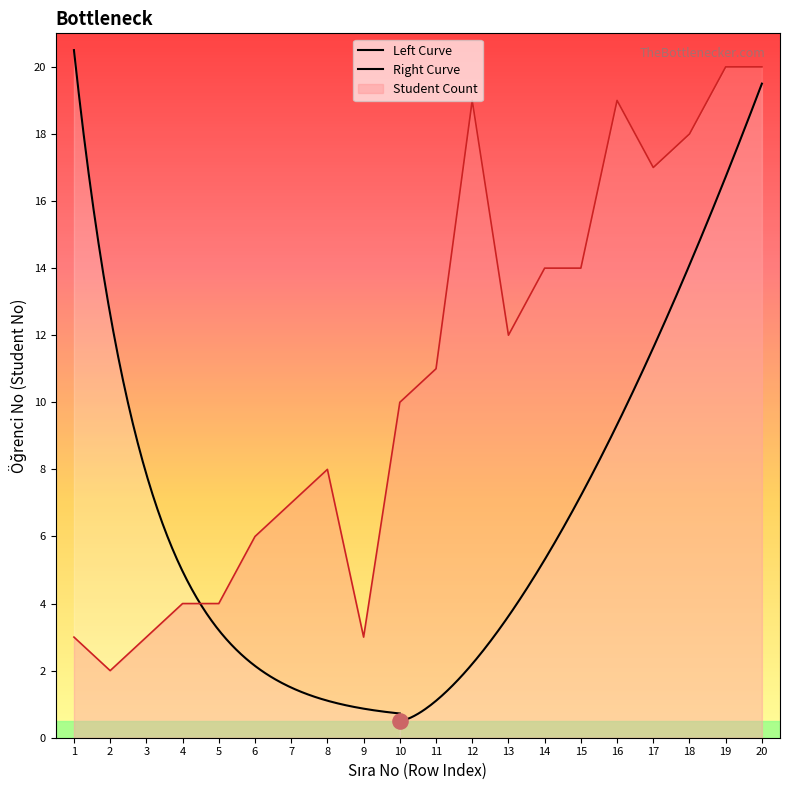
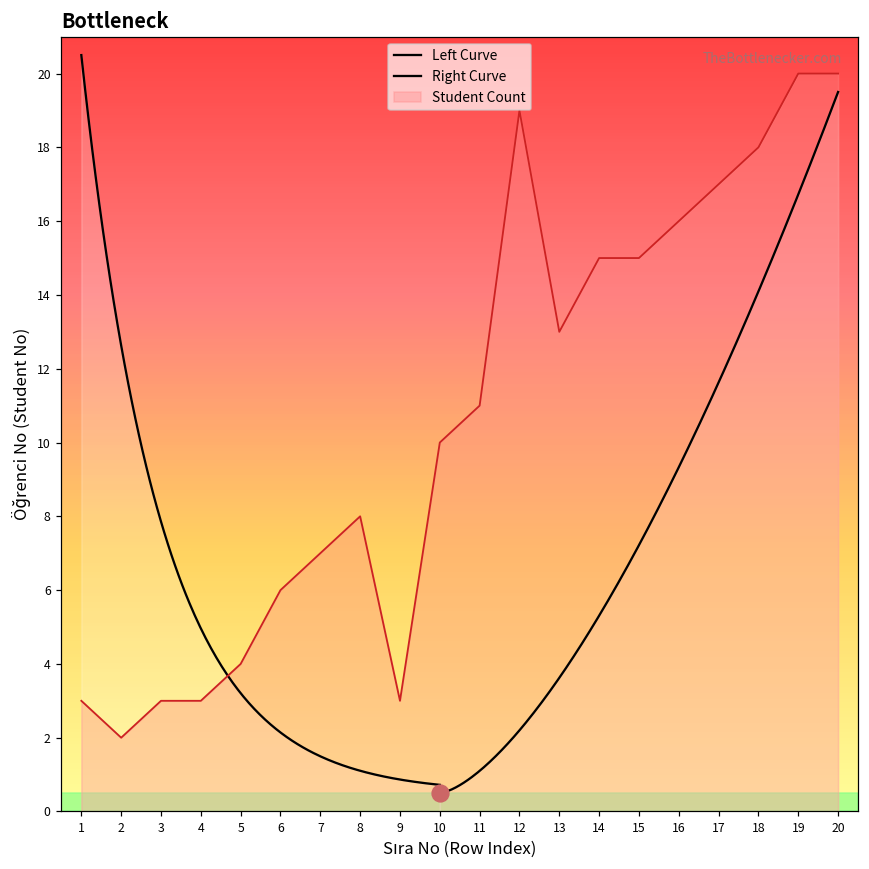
  {
    "Student Count": {
      "1": 3,
      "2": 2,
      "3": 3,
-     "4": 4,
+     "4": 3,
      "5": 4,
      "6": 6,
      "7": 7,
      "8": 8,
      "9": 3,
      "10": 10,
      "11": 11,
-     "13": 12,
-     "14": 14,
-     "15": 14,
-     "16": 19,
+     "13": 13,
+     "14": 15,
+     "15": 15,
+     "16": 16,
      "17": 17,
      "18": 18,
      "19": 20,
      "20": 20
    }
  }
